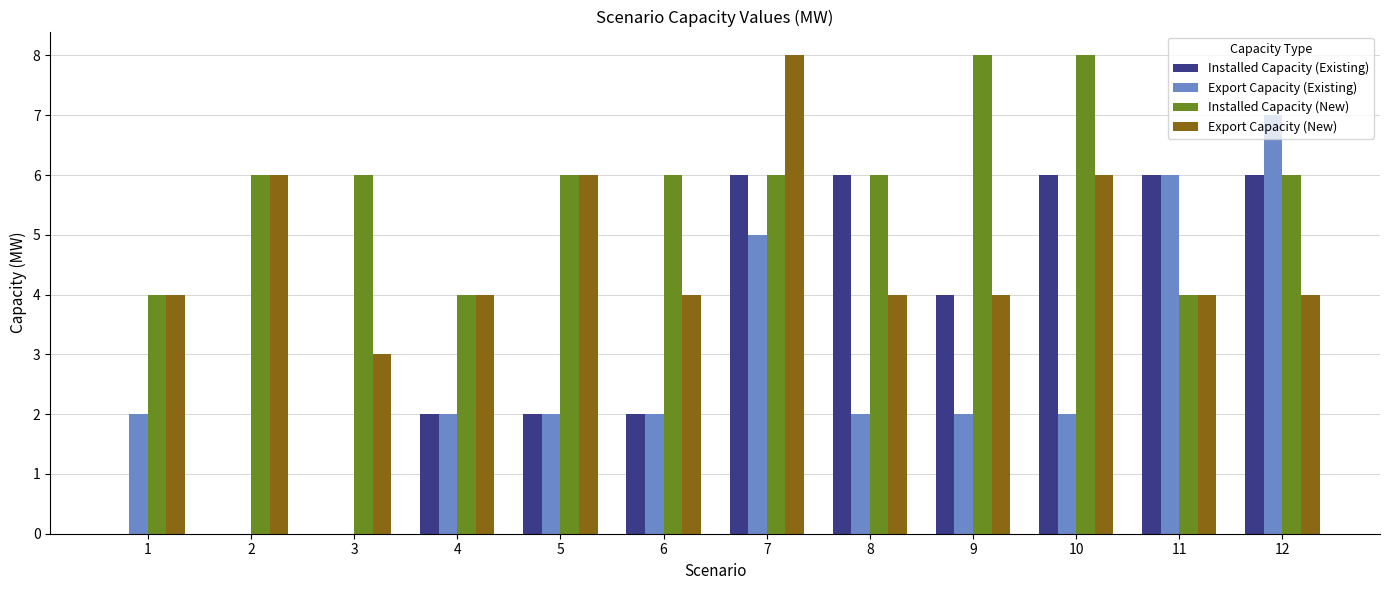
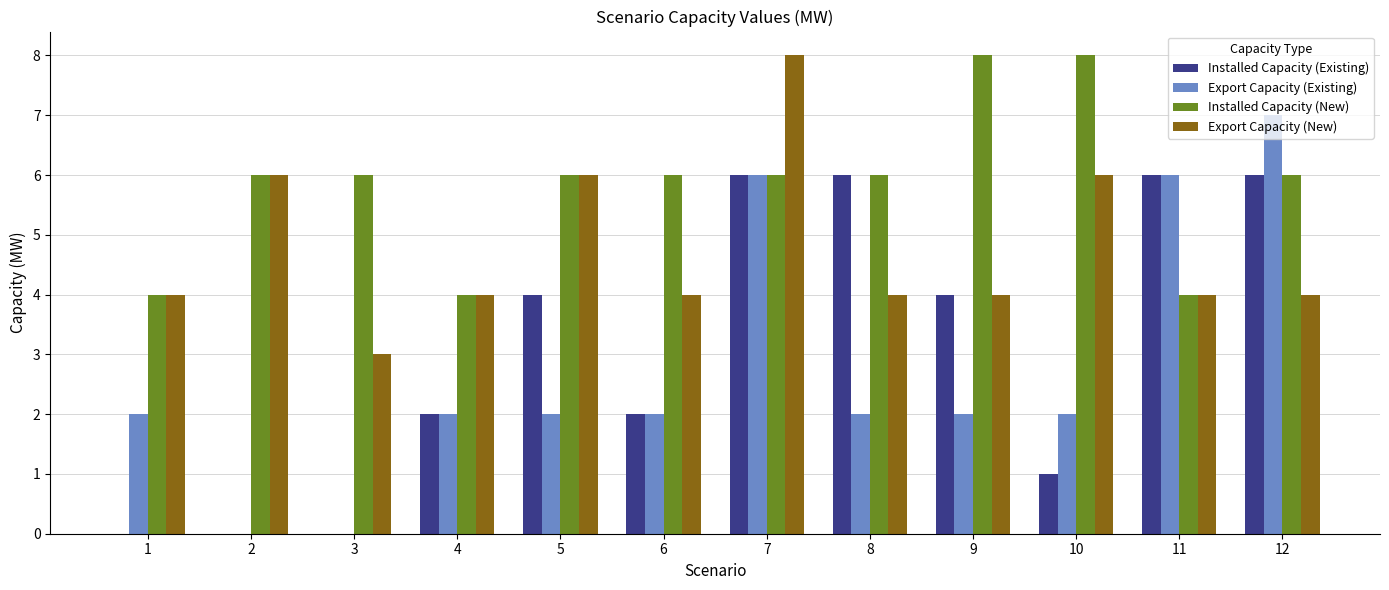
  {
    "Installed Capacity (Existing)": {
      "1": 0,
      "2": 0,
      "3": 0,
      "4": 2,
-     "5": 2,
+     "5": 4,
      "6": 2,
      "7": 6,
      "8": 6,
      "9": 4,
-     "10": 6,
+     "10": 1,
      "11": 6,
      "12": 6
    },
    "Export Capacity (Existing)": {
      "1": 2,
      "2": 0,
      "3": 0,
      "4": 2,
      "5": 2,
      "6": 2,
-     "7": 5,
+     "7": 6,
      "8": 2,
      "9": 2,
      "10": 2,
      "11": 6
    }
  }
